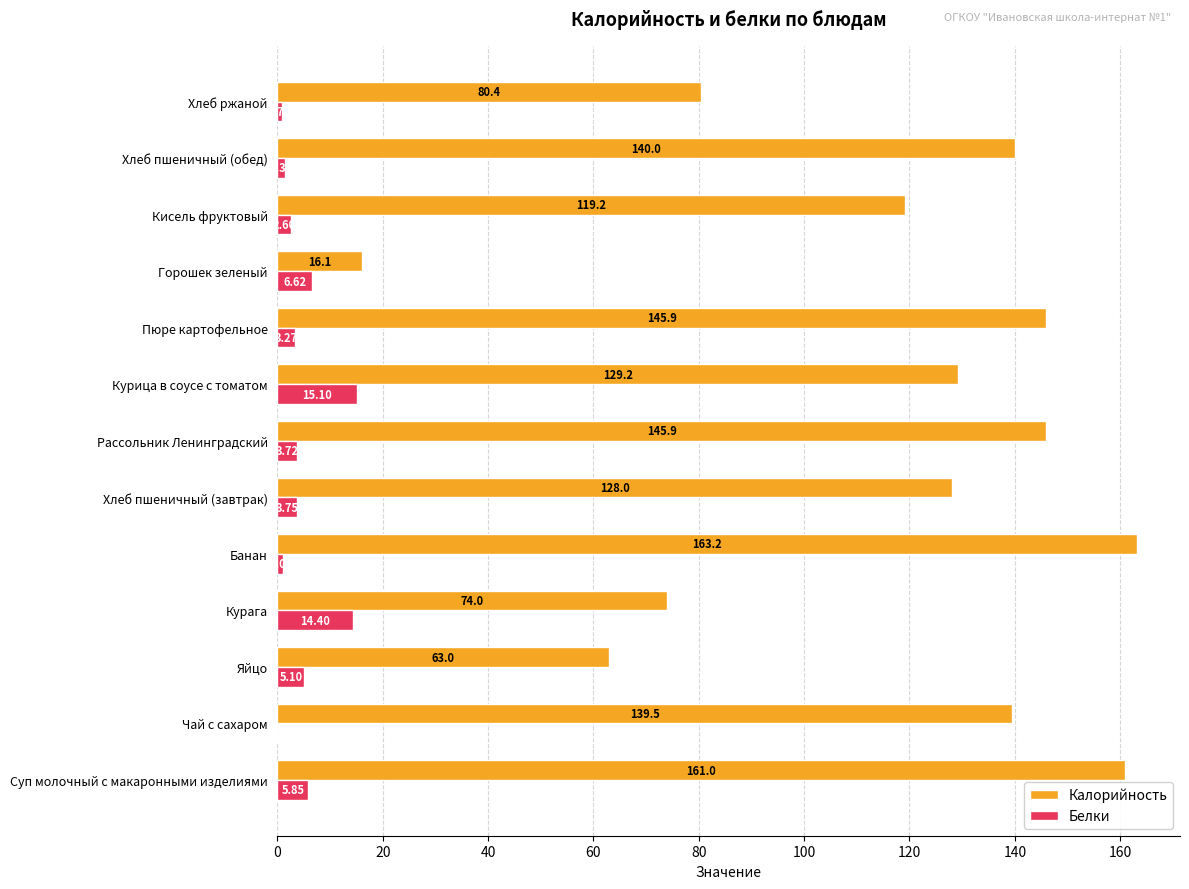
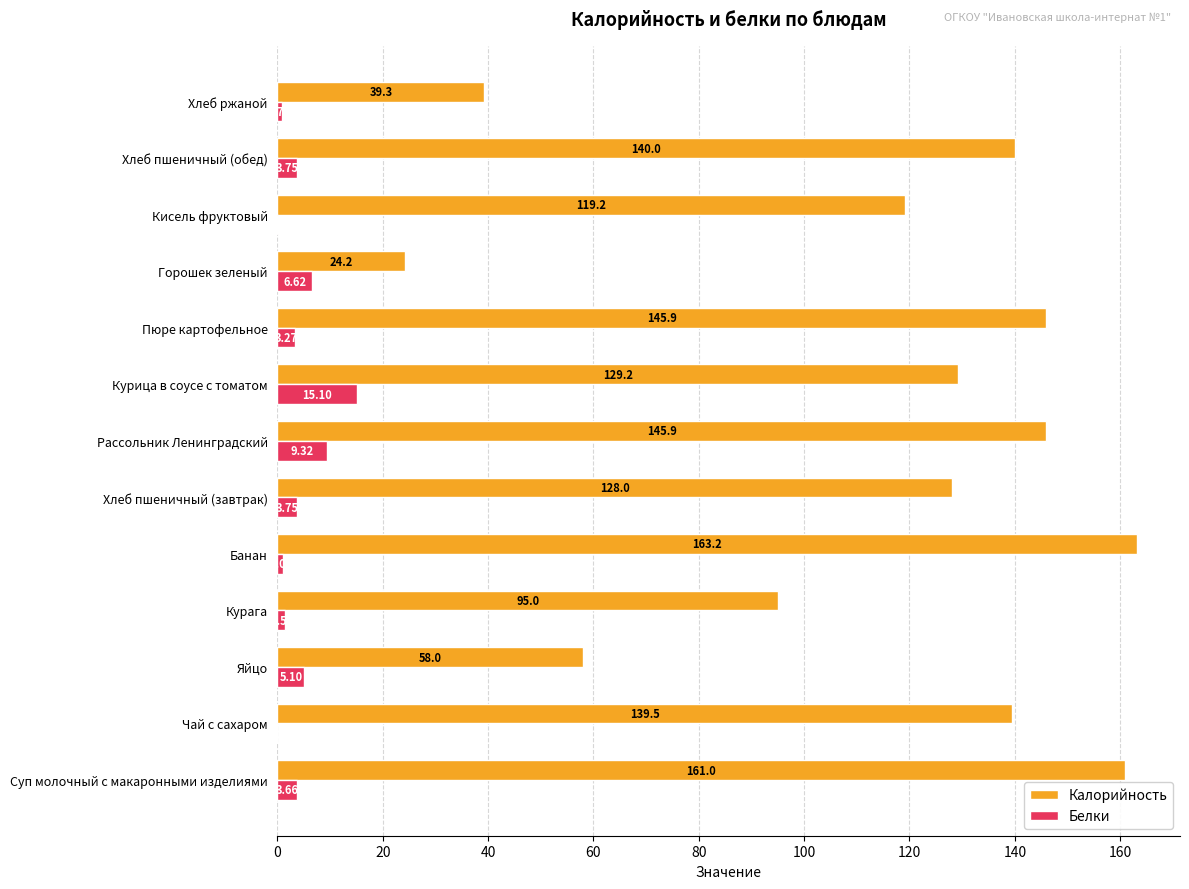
  {
    "Калорийность": {
-     "Хлеб ржаной": 80.4,
+     "Хлеб ржаной": 39.3,
      "Хлеб пшеничный (обед)": 140.0,
      "Кисель фруктовый": 119.2,
-     "Горошек зеленый": 16.1,
+     "Горошек зеленый": 24.2,
      "Пюре картофельное": 145.9,
      "Курица в соусе с томатом": 129.2,
      "Рассольник Ленинградский": 145.9,
      "Хлеб пшеничный (завтрак)": 128.0,
      "Банан": 163.2,
-     "Курага": 74.0,
-     "Яйцо": 63.0,
+     "Курага": 95.0,
+     "Яйцо": 58.0,
      "Чай с сахаром": 139.5,
      "Суп молочный с макаронными изделиями": 161.0
    },
    "Белки": {
-     "Хлеб пшеничный (обед)": 1,
-     "Кисель фруктовый": 3,
+     "Хлеб пшеничный (обед)": 4,
+     "Кисель фруктовый": 0,
      "Горошек зеленый": 6.62,
      "Пюре картофельное": 3.27,
      "Курица в соусе с томатом": 15.10,
-     "Рассольник Ленинградский": 3.72,
+     "Рассольник Ленинградский": 9.32,
      "Хлеб пшеничный (завтрак)": 3.75,
-     "Курага": 14,
+     "Курага": 2,
      "Яйцо": 5.10,
-     "Суп молочный с макаронными изделиями": 5.85
+     "Суп молочный с макаронными изделиями": 3.66
    }
  }
